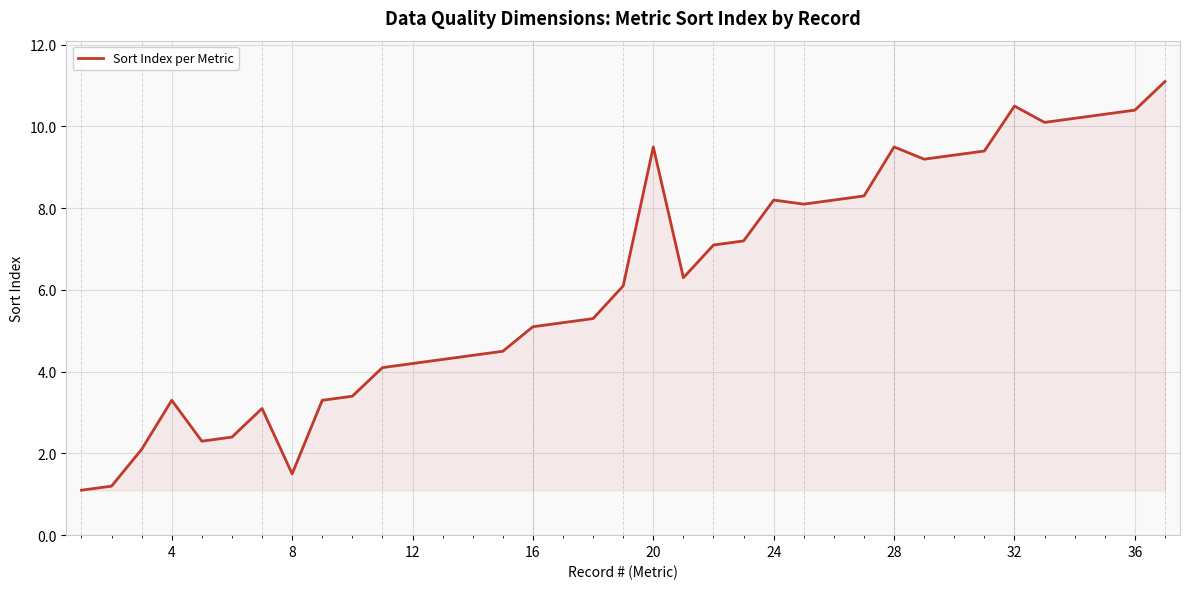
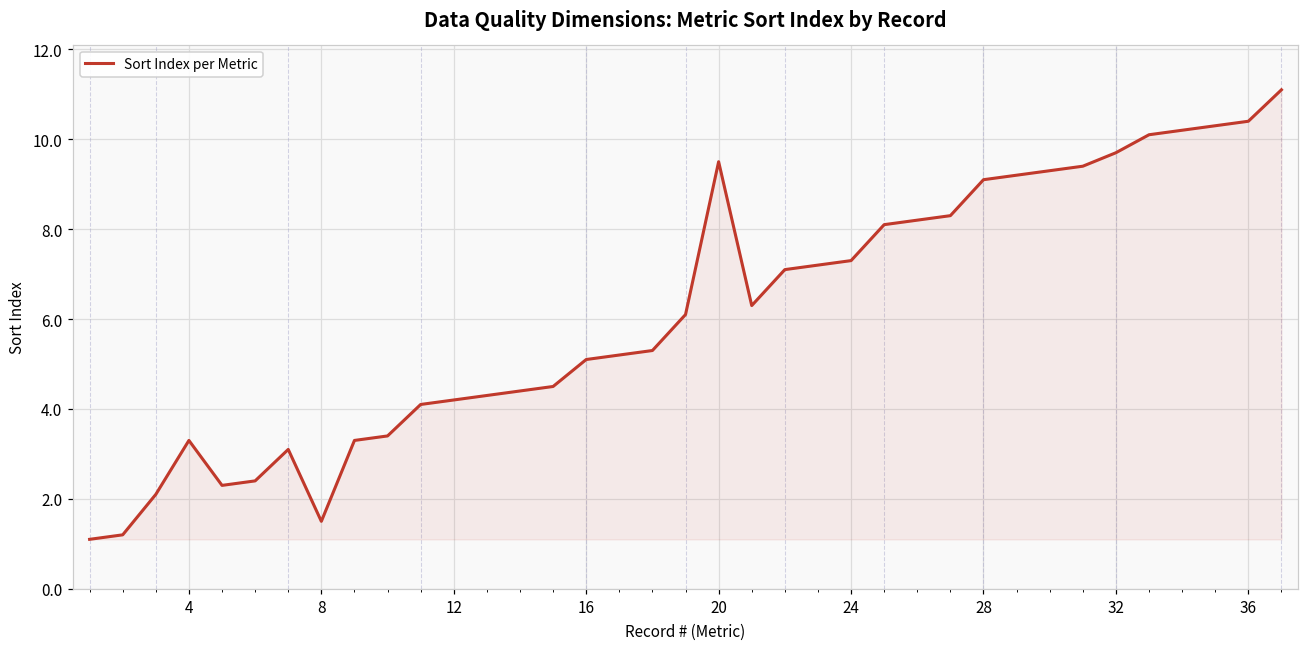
  {
    "4": 3.3,
    "8": 1.5,
    "12": 4.2,
    "16": 5.1,
    "20": 9.5,
-   "24": 8.2,
-   "28": 9.5,
-   "32": 10.5,
+   "24": 7.3,
+   "28": 9.1,
+   "32": 9.7,
    "36": 10.4
  }
